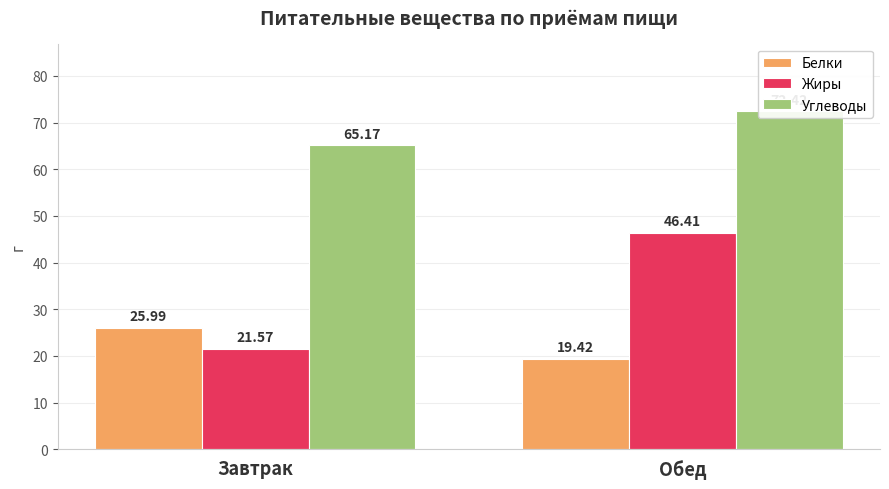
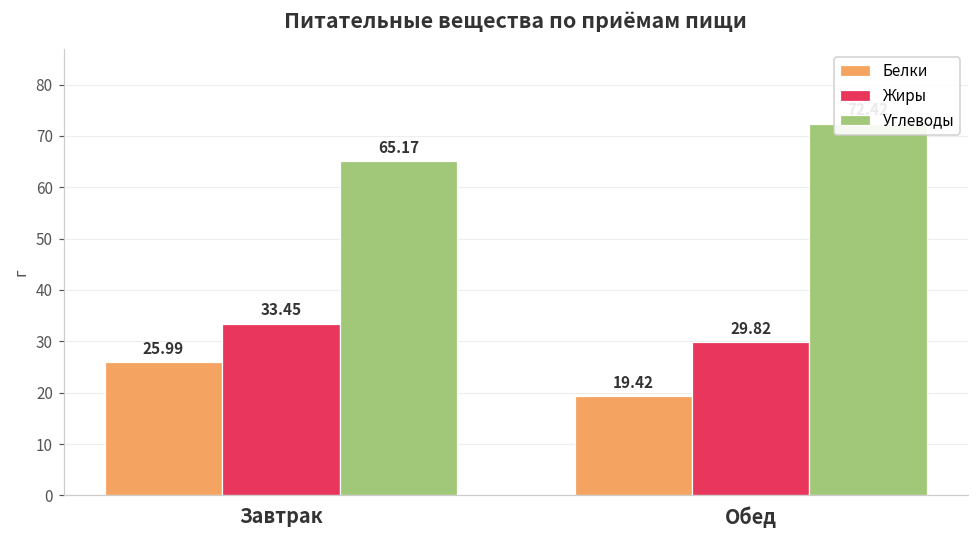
  {
    "Белки": {
      "Завтрак": 25.99,
      "Обед": 19.42
    },
    "Жиры": {
-     "Завтрак": 21.57,
-     "Обед": 46.41
+     "Завтрак": 33.45,
+     "Обед": 29.82
    },
    "Углеводы": {
      "Завтрак": 65.17
    }
  }
